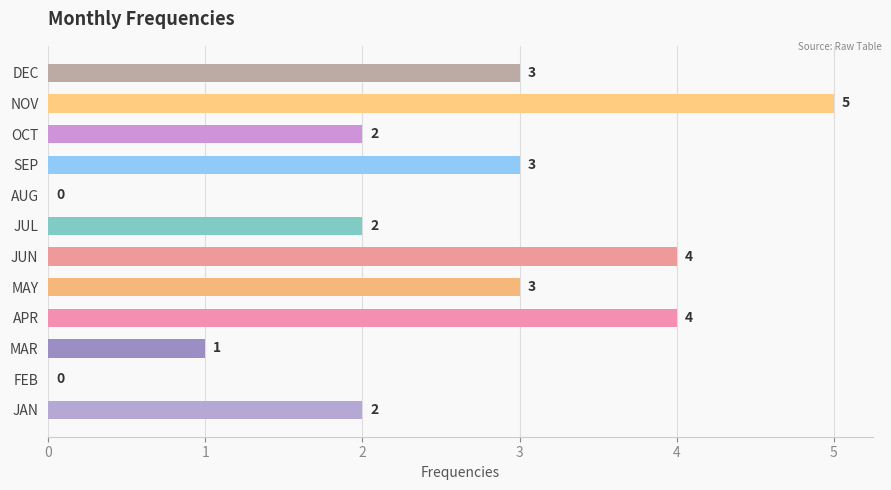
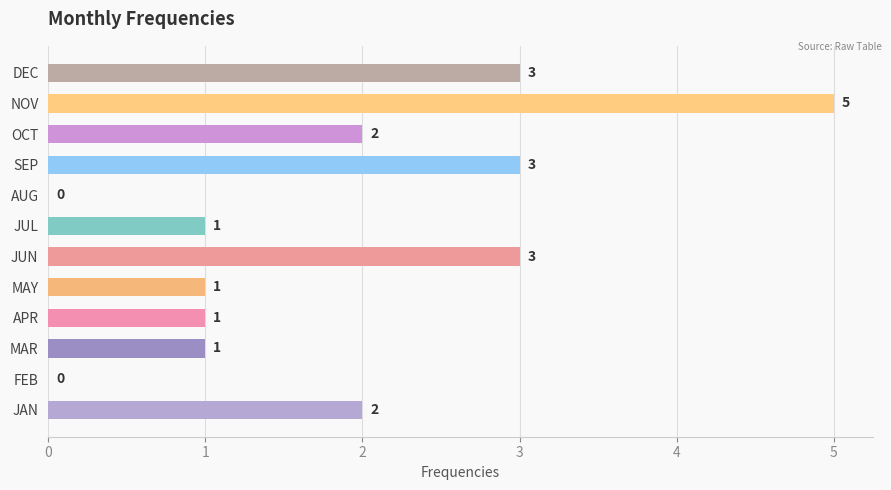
  {
    "DEC": 3,
    "NOV": 5,
    "OCT": 2,
    "SEP": 3,
    "AUG": 0,
-   "JUL": 2,
-   "JUN": 4,
-   "MAY": 3,
-   "APR": 4,
+   "JUL": 1,
+   "JUN": 3,
+   "MAY": 1,
+   "APR": 1,
    "MAR": 1,
    "FEB": 0,
    "JAN": 2
  }
